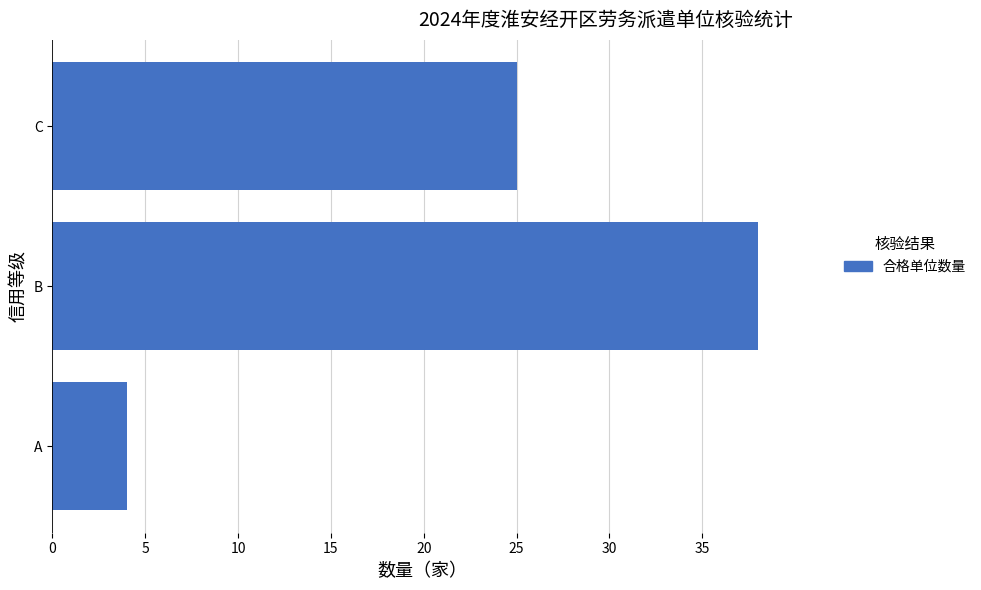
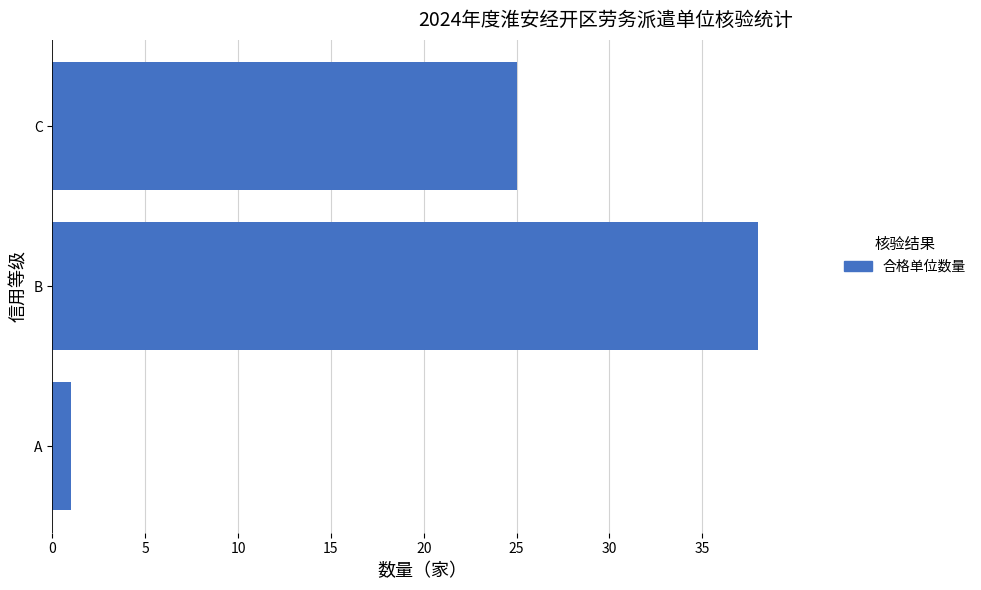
  {
    "C": 25,
    "B": 38,
-   "A": 4
+   "A": 1
  }
